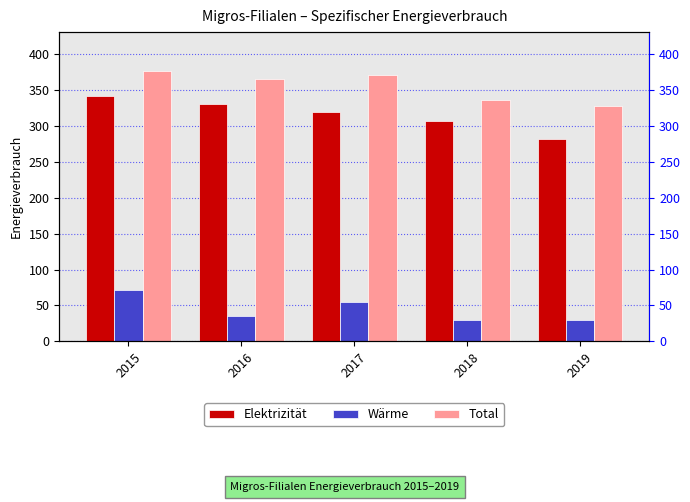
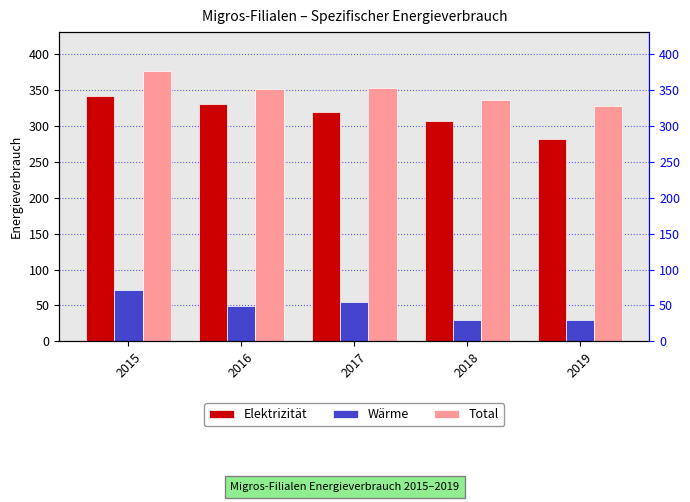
  {
    "Elektrizität": {
      "2015": 340,
      "2016": 330,
      "2017": 320,
      "2018": 310,
      "2019": 280
    },
    "Wärme": {
      "2015": 70,
-     "2016": 40,
+     "2016": 50,
      "2017": 60,
      "2018": 30,
      "2019": 30
    },
    "Total": {
      "2015": 380,
-     "2016": 370,
-     "2017": 370,
+     "2016": 350,
+     "2017": 350,
      "2018": 340,
      "2019": 330
    }
  }
